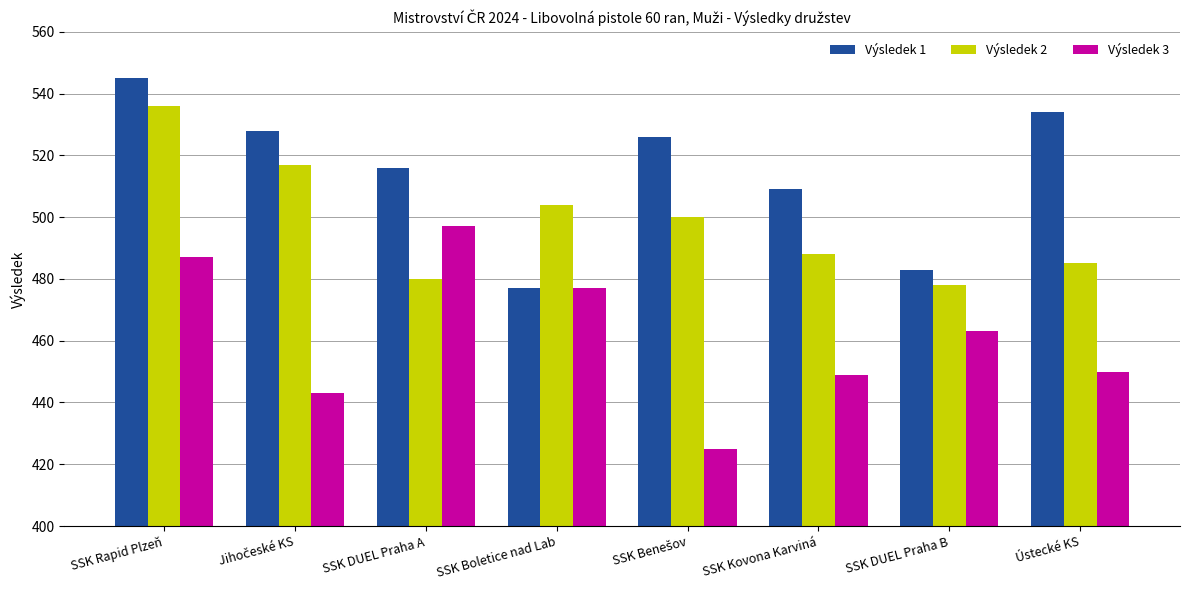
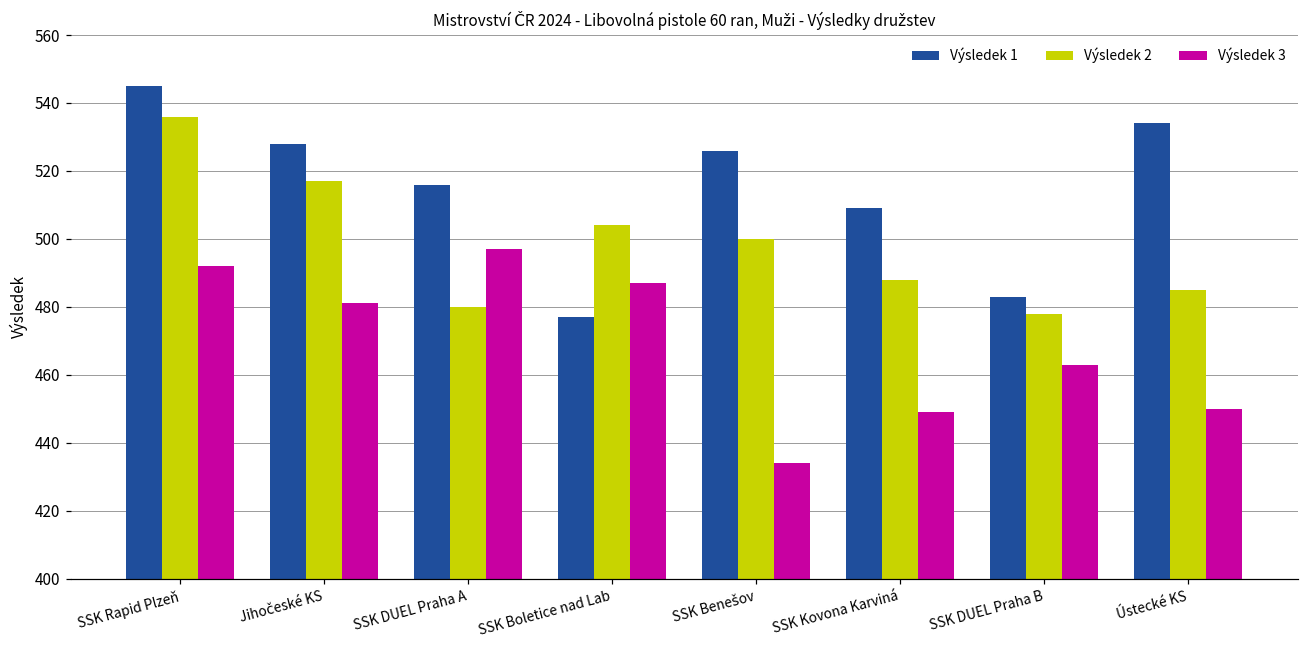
  {
    "Výsledek 1": {
      "SSK Rapid Plzeň": 545,
      "Jihočeské KS": 528,
      "SSK DUEL Praha A": 516,
      "SSK Boletice nad Lab": 477,
      "SSK Benešov": 526,
      "SSK Kovona Karviná": 509,
      "SSK DUEL Praha B": 483,
      "Ústecké KS": 534
    },
    "Výsledek 2": {
      "SSK Rapid Plzeň": 536,
      "Jihočeské KS": 517,
      "SSK DUEL Praha A": 480,
      "SSK Boletice nad Lab": 504,
      "SSK Benešov": 500,
      "SSK Kovona Karviná": 488,
      "SSK DUEL Praha B": 478,
      "Ústecké KS": 485
    },
    "Výsledek 3": {
-     "SSK Rapid Plzeň": 487,
-     "Jihočeské KS": 443,
+     "SSK Rapid Plzeň": 492,
+     "Jihočeské KS": 481,
      "SSK DUEL Praha A": 497,
-     "SSK Boletice nad Lab": 477,
-     "SSK Benešov": 425,
+     "SSK Boletice nad Lab": 487,
+     "SSK Benešov": 434,
      "SSK Kovona Karviná": 449,
      "SSK DUEL Praha B": 463,
      "Ústecké KS": 450
    }
  }
